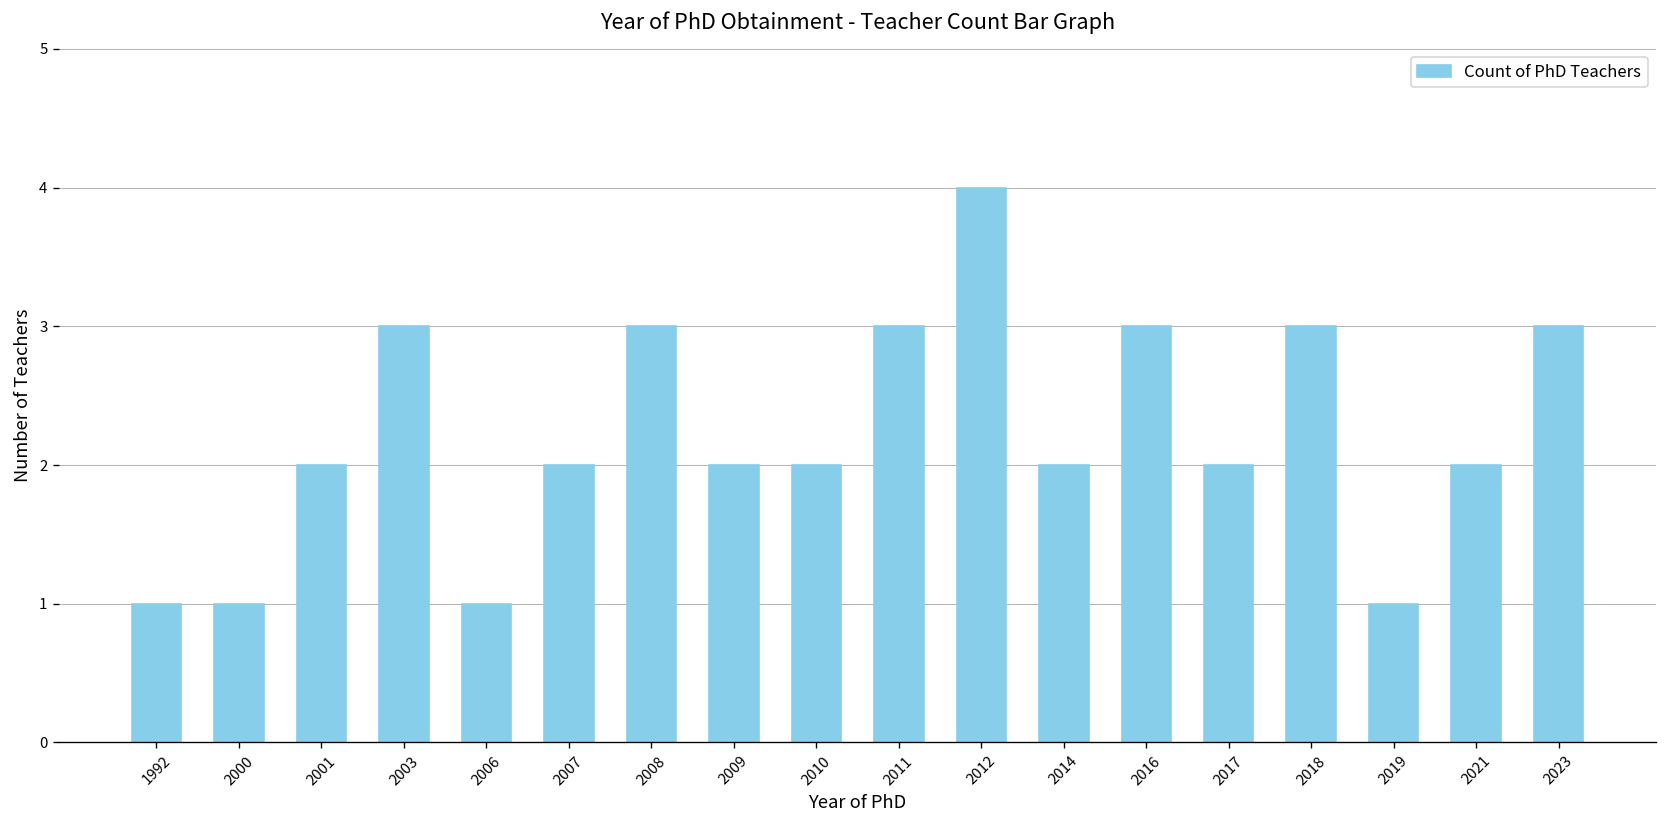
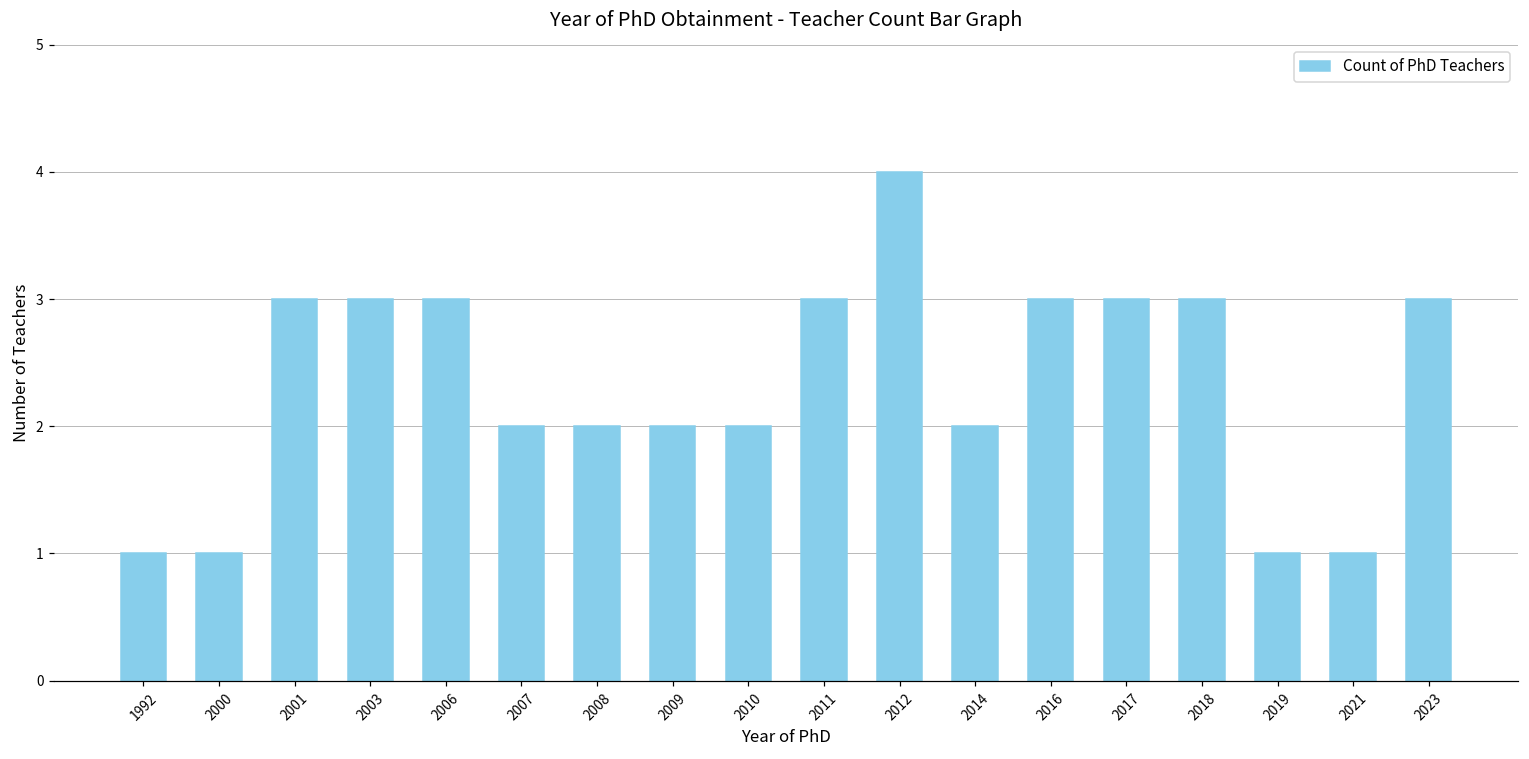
  {
    "1992": 1,
    "2000": 1,
-   "2001": 2,
+   "2001": 3,
    "2003": 3,
-   "2006": 1,
+   "2006": 3,
    "2007": 2,
-   "2008": 3,
+   "2008": 2,
    "2009": 2,
    "2010": 2,
    "2011": 3,
    "2012": 4,
    "2014": 2,
    "2016": 3,
-   "2017": 2,
+   "2017": 3,
    "2018": 3,
    "2019": 1,
-   "2021": 2,
+   "2021": 1,
    "2023": 3
  }
